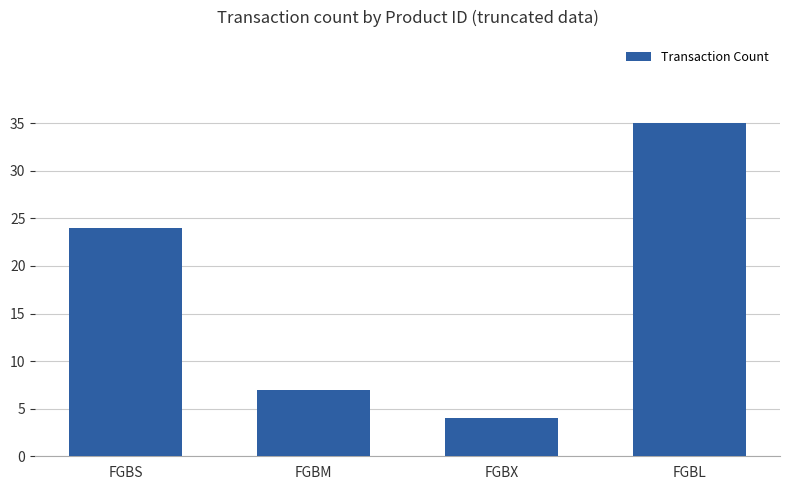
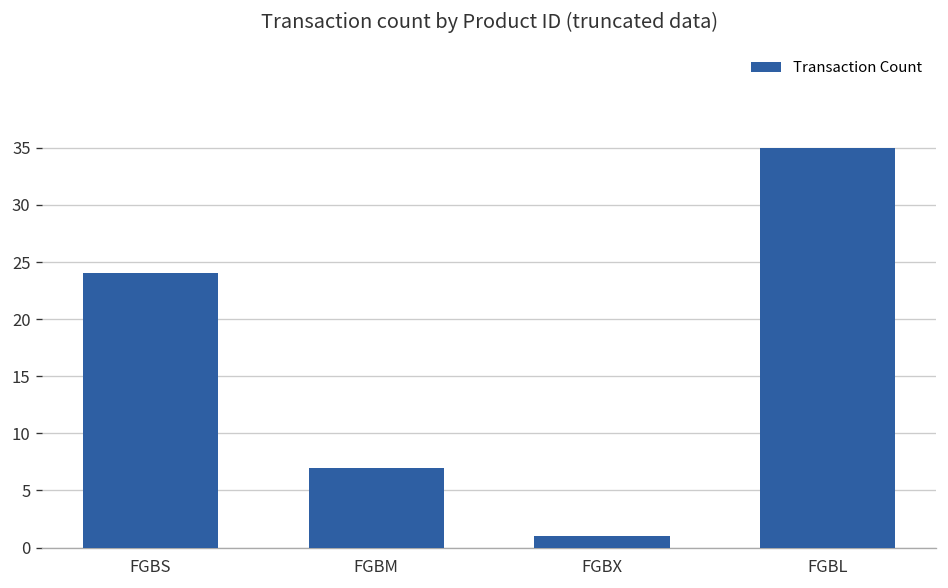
  {
    "FGBS": 24,
    "FGBM": 7,
-   "FGBX": 4,
+   "FGBX": 1,
    "FGBL": 35
  }
